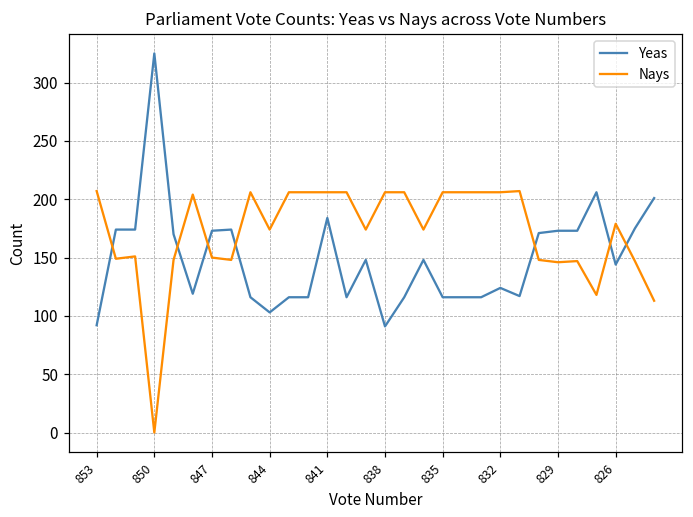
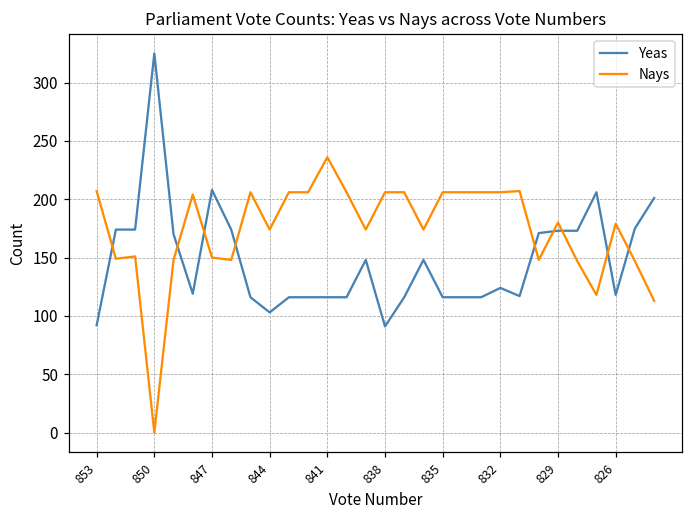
  {
    "Yeas": {
      "853": 92,
      "850": 325,
-     "847": 173,
+     "847": 208,
      "844": 103,
-     "841": 184,
+     "841": 116,
      "838": 91,
      "835": 116,
      "832": 124,
      "829": 173,
-     "826": 144
+     "826": 118
    },
    "Nays": {
      "853": 207,
      "850": 0,
      "847": 150,
      "844": 174,
-     "841": 206,
+     "841": 236,
      "838": 206,
      "835": 206,
      "832": 206,
-     "829": 146,
+     "829": 180,
      "826": 179
    }
  }
